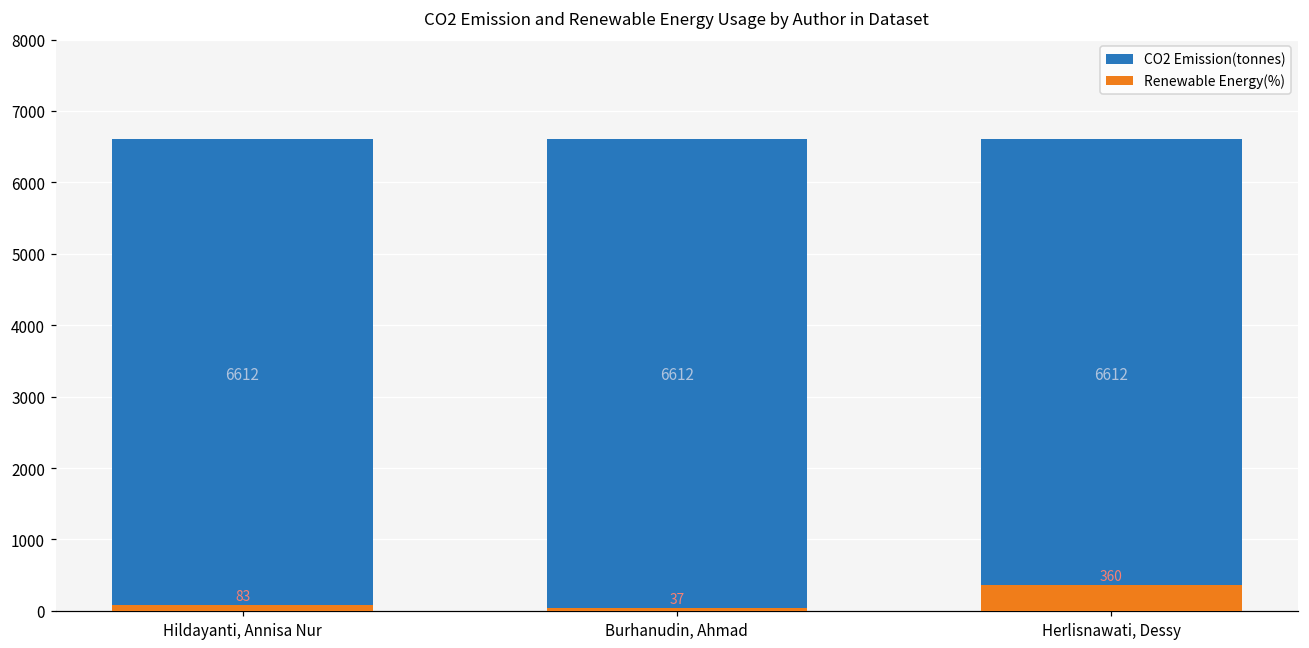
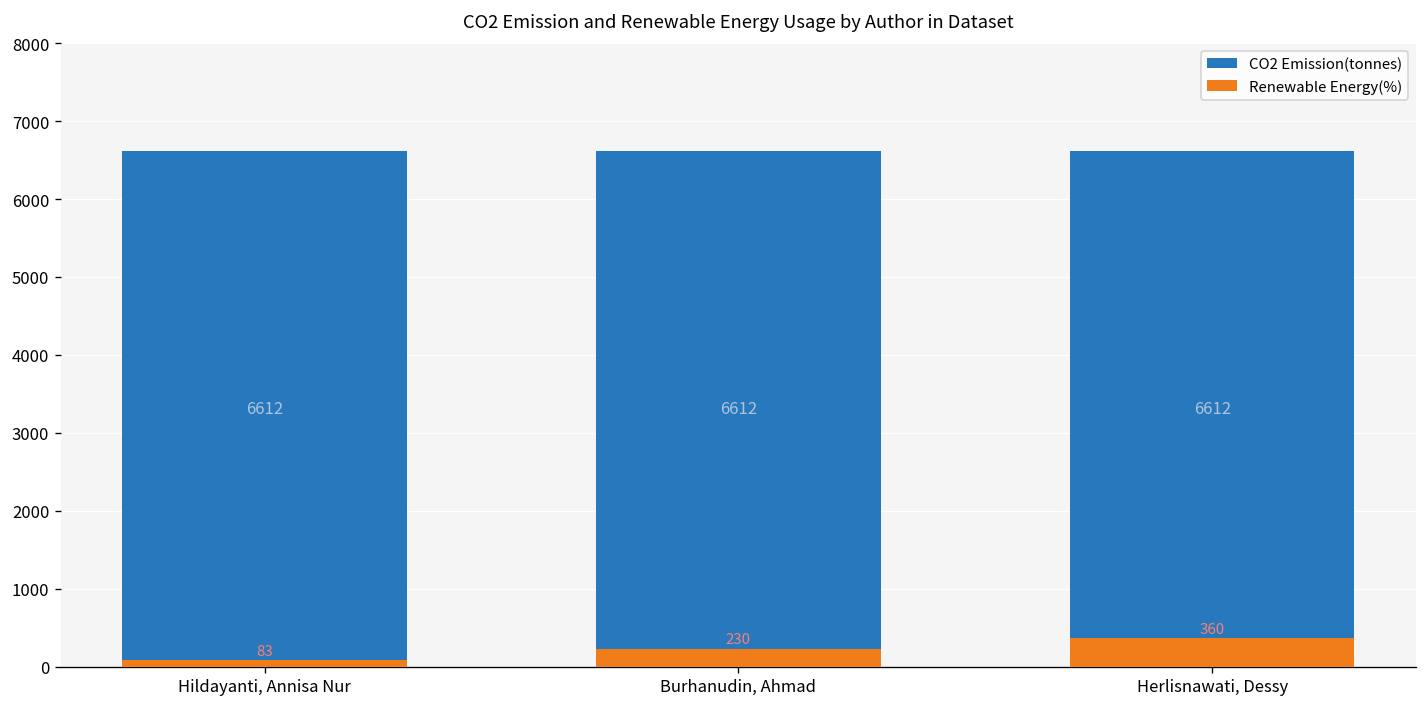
  {
    "CO2 Emission(tonnes)": {
      "Hildayanti, Annisa Nur": 6612,
      "Burhanudin, Ahmad": 6612,
      "Herlisnawati, Dessy": 6612
    },
    "Renewable Energy(%)": {
-     "Burhanudin, Ahmad": 37
+     "Burhanudin, Ahmad": 230
    }
  }
